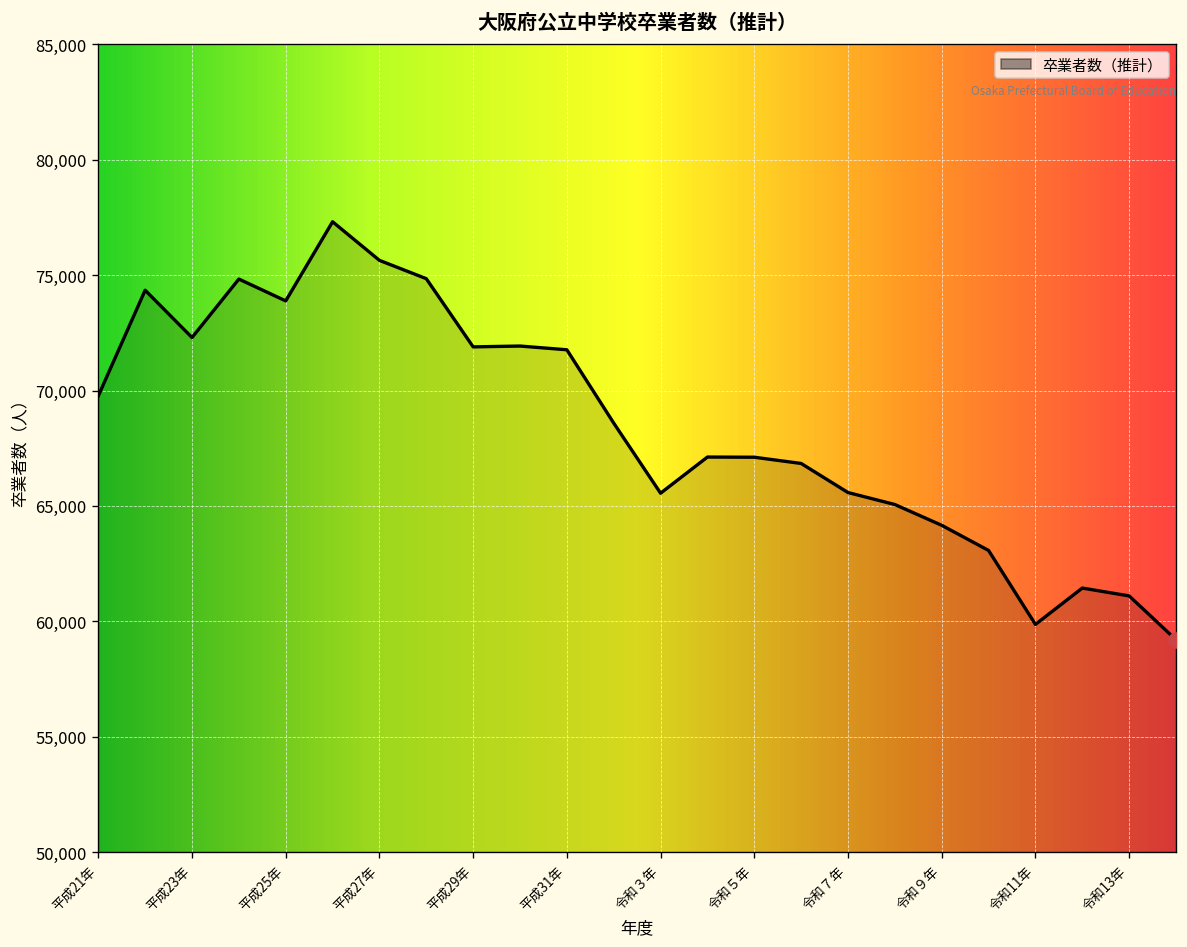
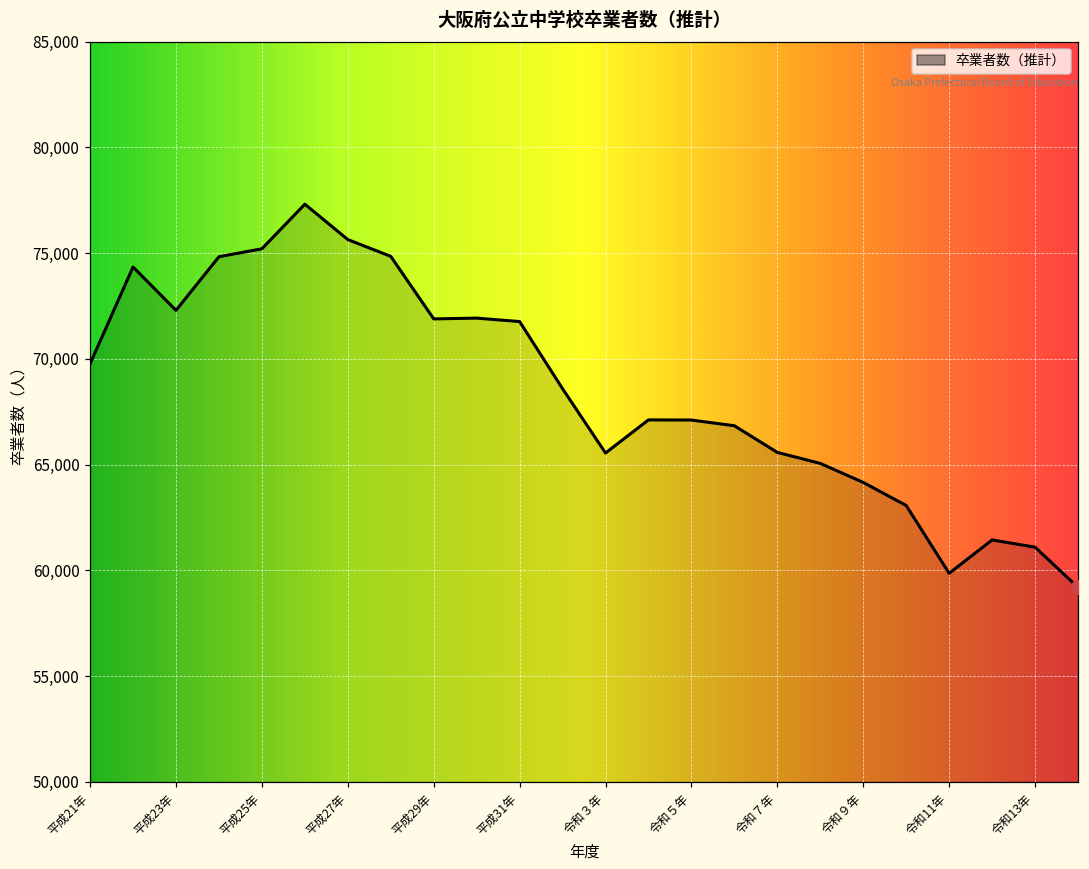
  {
    "卒業者数（推計）": {
      "平成21年": "69,800",
      "平成23年": "72,300",
-     "平成25年": "73,900",
+     "平成25年": "75,200",
      "平成27年": "75,600",
      "平成29年": "71,900",
      "平成31年": "71,800",
      "令和３年": "65,600",
      "令和５年": "67,100",
      "令和７年": "65,600",
      "令和９年": "64,200",
      "令和11年": "59,900",
      "令和13年": "61,100"
    }
  }
